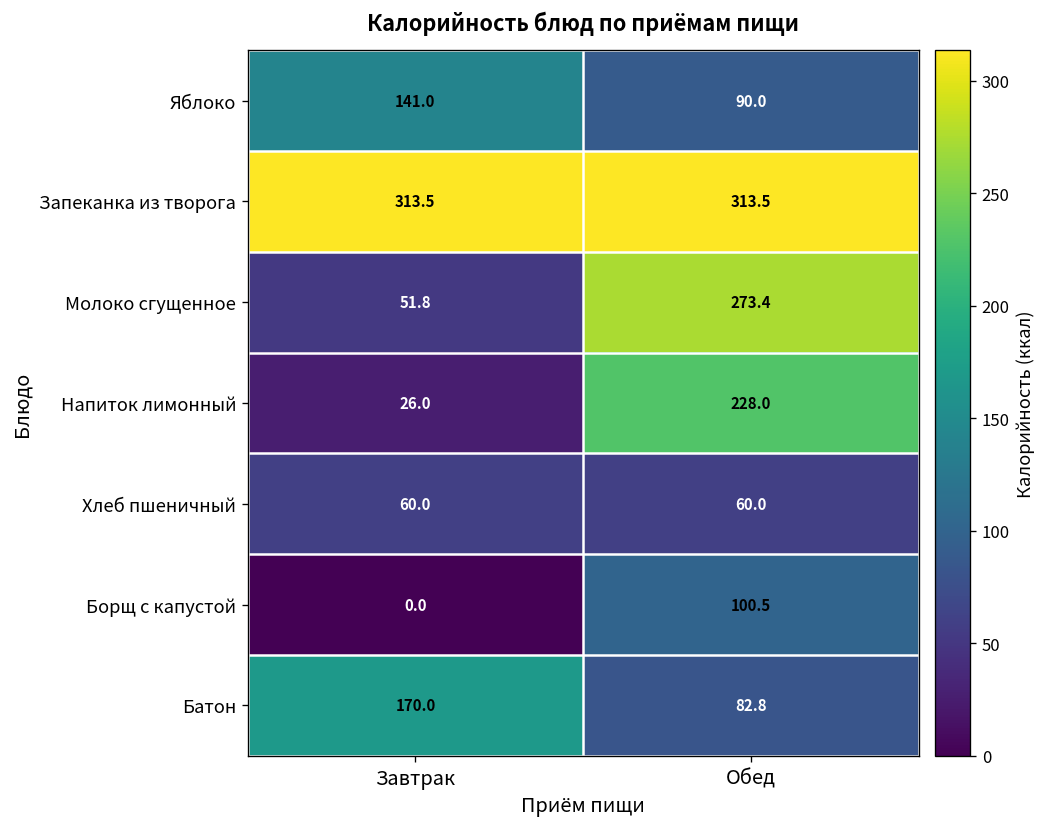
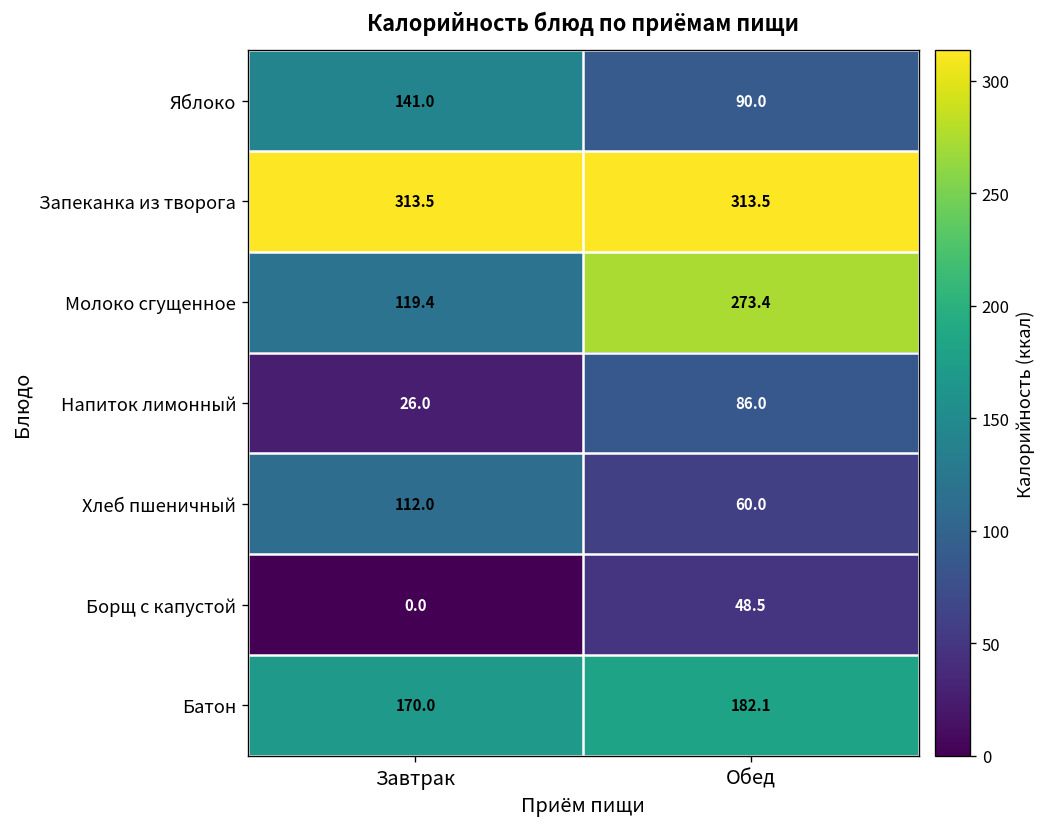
  {
    "Яблоко": {
      "Завтрак": 141.0,
      "Обед": 90.0
    },
    "Запеканка из творога": {
      "Завтрак": 313.5,
      "Обед": 313.5
    },
    "Молоко сгущенное": {
-     "Завтрак": 51.8,
+     "Завтрак": 119.4,
      "Обед": 273.4
    },
    "Напиток лимонный": {
      "Завтрак": 26.0,
-     "Обед": 228.0
+     "Обед": 86.0
    },
    "Хлеб пшеничный": {
-     "Завтрак": 60.0,
+     "Завтрак": 112.0,
      "Обед": 60.0
    },
    "Борщ с капустой": {
      "Завтрак": 0.0,
-     "Обед": 100.5
+     "Обед": 48.5
    },
    "Батон": {
      "Завтрак": 170.0,
-     "Обед": 82.8
+     "Обед": 182.1
    }
  }
